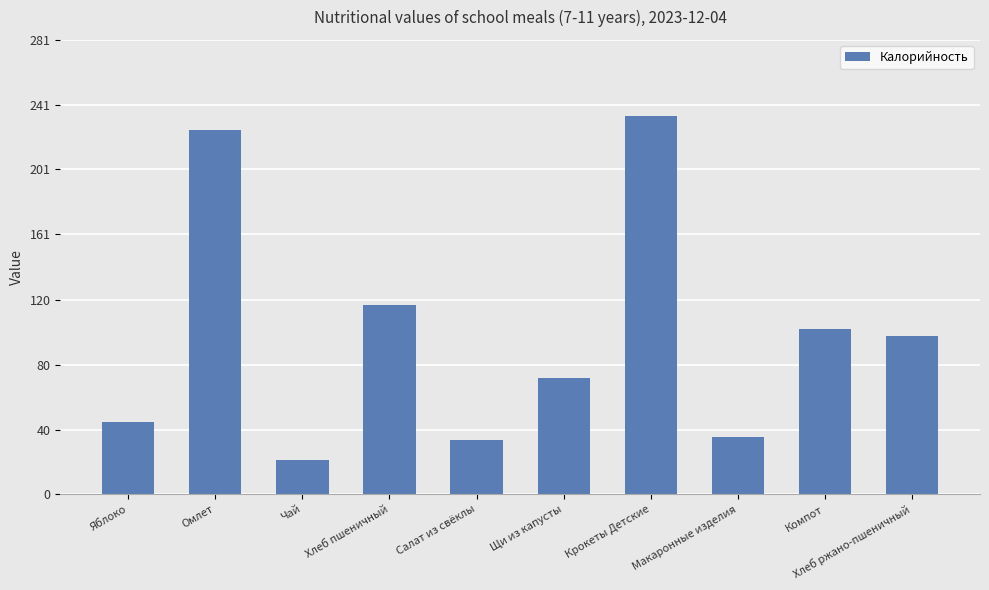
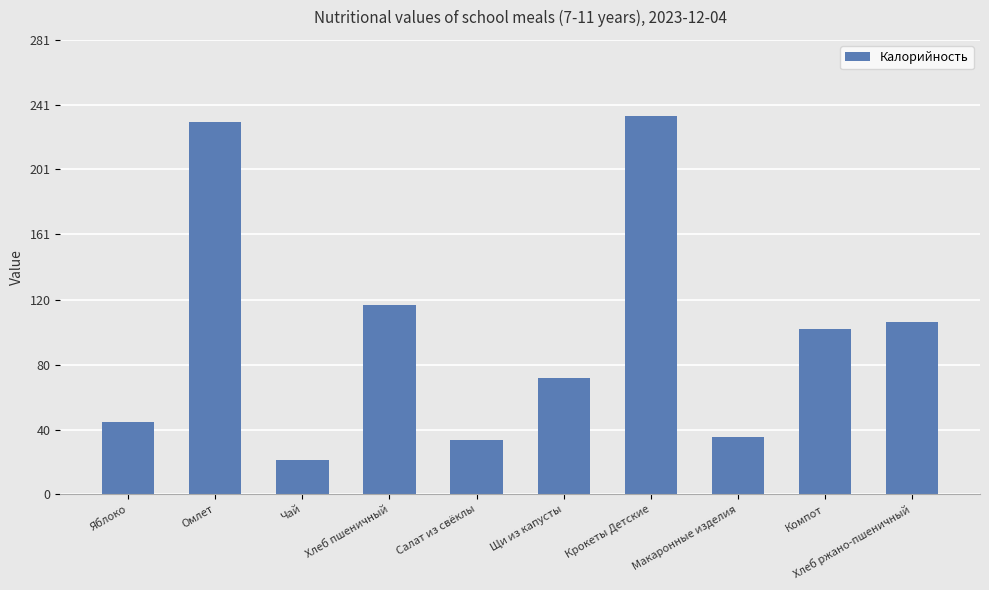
  {
    "Яблоко": 45,
-   "Омлет": 226,
+   "Омлет": 231,
    "Чай": 21,
    "Хлеб пшеничный": 117,
    "Салат из свёклы": 34,
    "Щи из капусты": 72,
    "Крокеты Детские": 234,
    "Макаронные изделия": 36,
    "Компот": 102,
-   "Хлеб ржано-пшеничный": 98
+   "Хлеб ржано-пшеничный": 107
  }
